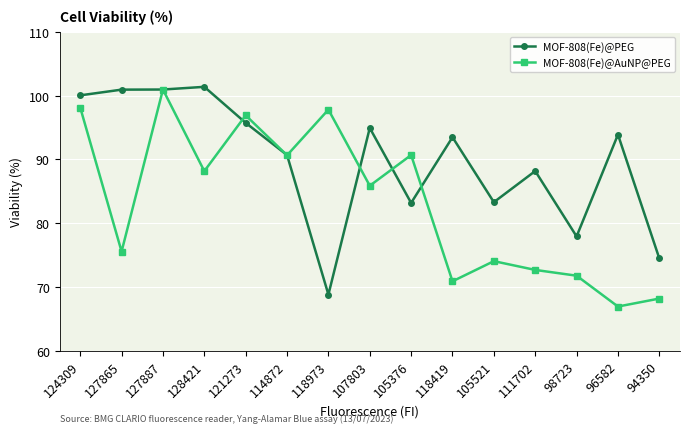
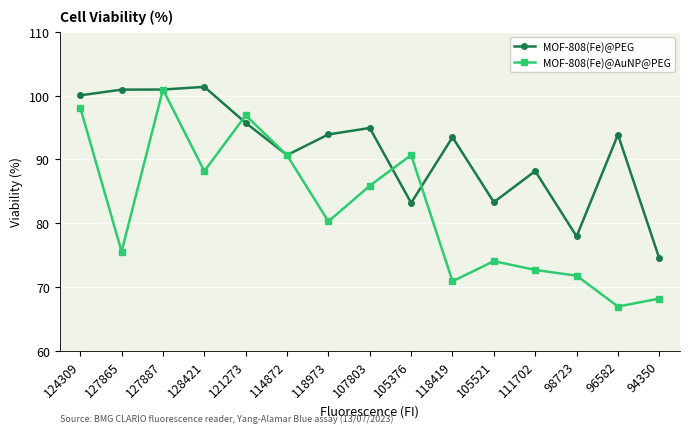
  {
    "MOF-808(Fe)@PEG": {
      "124309": 100,
      "127865": 101,
      "128421": 101,
      "121273": 96,
-     "118973": 69,
+     "118973": 94,
      "107803": 95,
      "105376": 83,
      "118419": 93,
      "105521": 83,
      "111702": 88,
      "98723": 78,
      "96582": 94,
      "94350": 74
    },
    "MOF-808(Fe)@AuNP@PEG": {
      "124309": 98,
      "127865": 76,
      "128421": 88,
      "121273": 97,
-     "118973": 98,
+     "118973": 80,
      "107803": 86,
      "105376": 91,
      "118419": 71,
      "105521": 74,
      "111702": 73,
      "98723": 72,
      "96582": 67,
      "94350": 68
    }
  }
